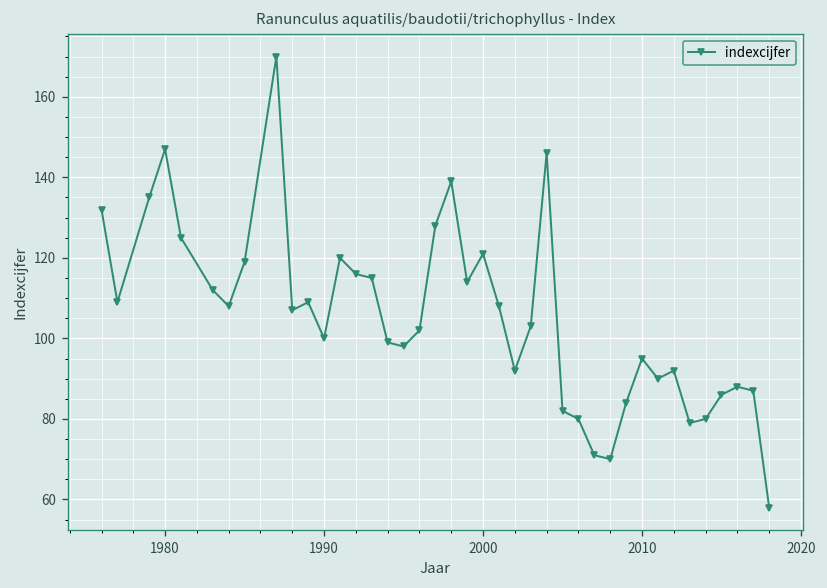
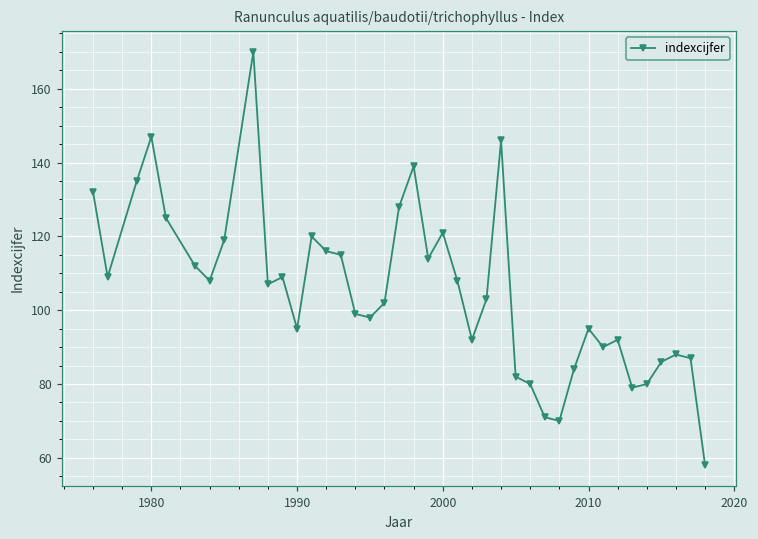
  {
    "1980": 147,
-   "1990": 100,
+   "1990": 95,
    "2000": 121,
    "2010": 95
  }
